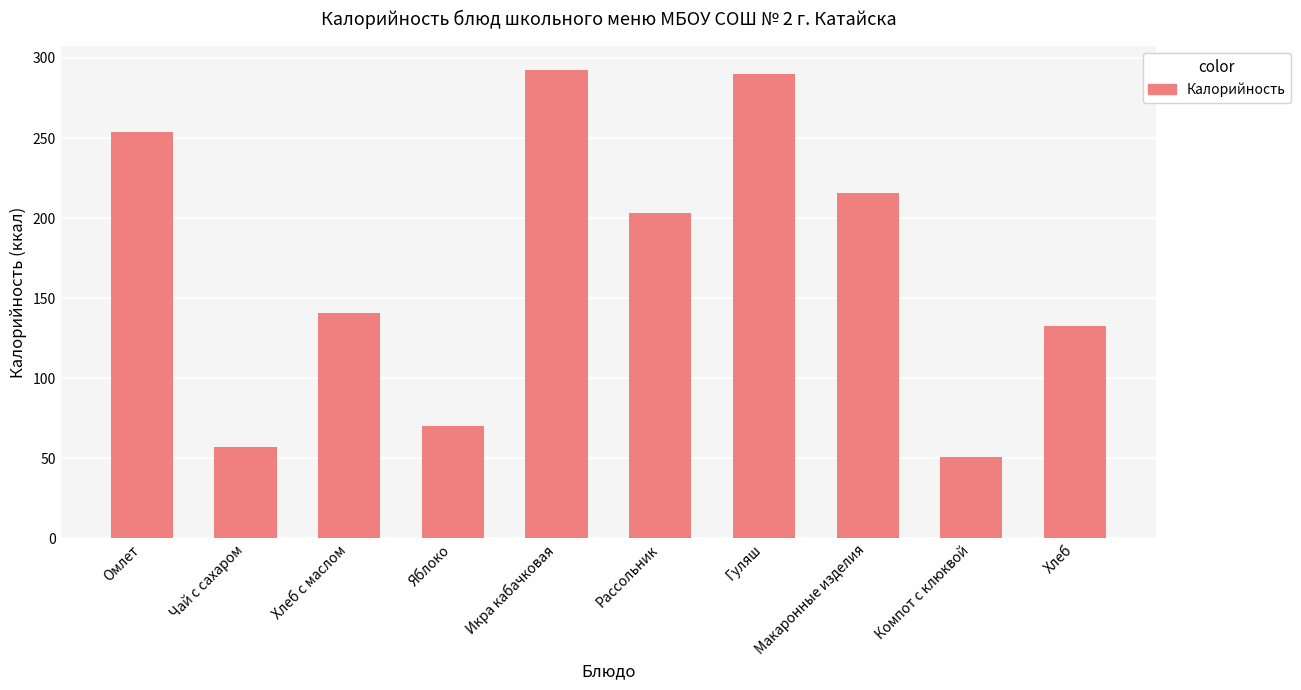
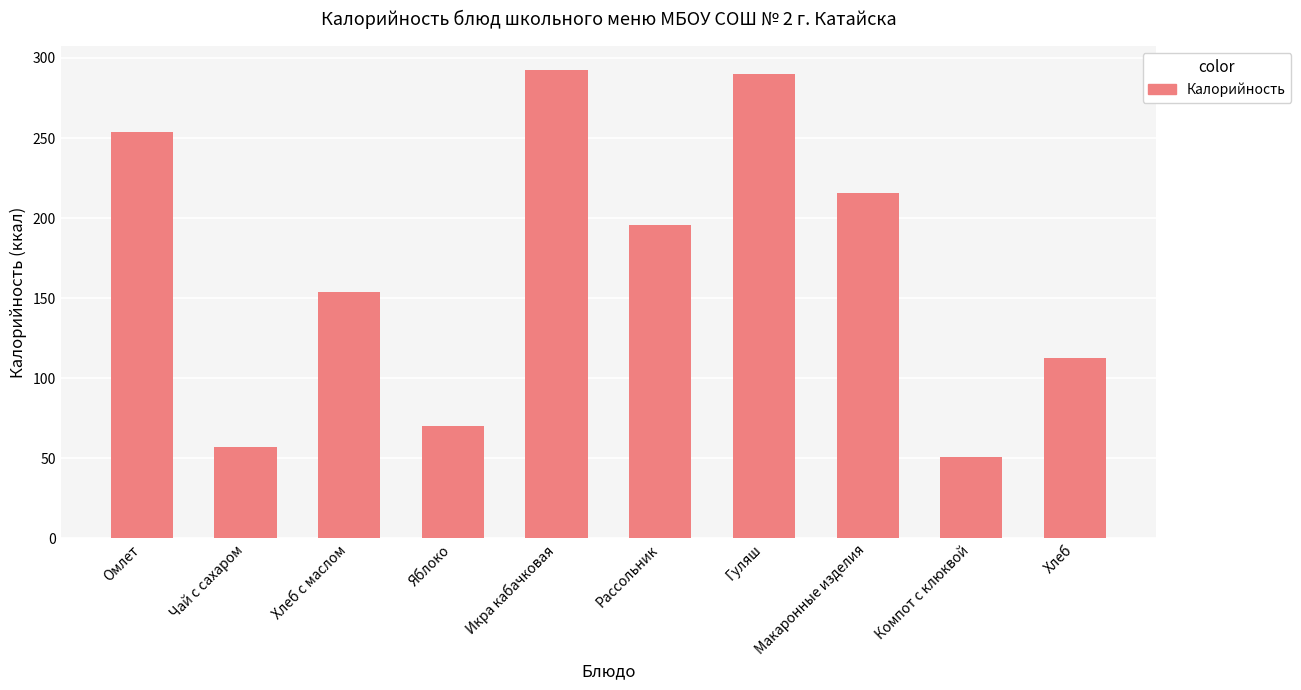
  {
    "Омлет": 254,
    "Чай с сахаром": 57,
-   "Хлеб с маслом": 141,
+   "Хлеб с маслом": 154,
    "Яблоко": 70,
    "Икра кабачковая": 293,
-   "Рассольник": 203,
+   "Рассольник": 196,
    "Гуляш": 290,
    "Макаронные изделия": 216,
    "Компот с клюквой": 51,
-   "Хлеб": 132
+   "Хлеб": 112
  }
